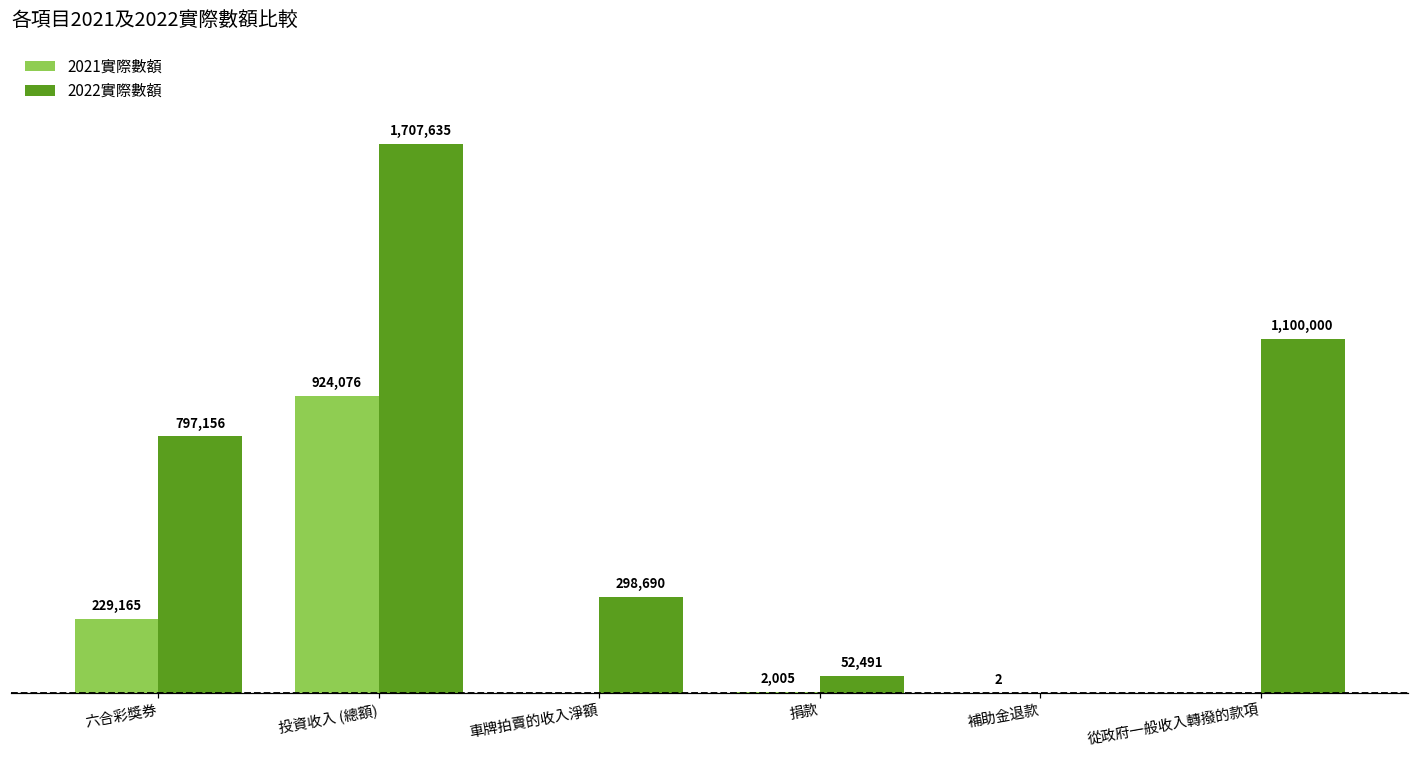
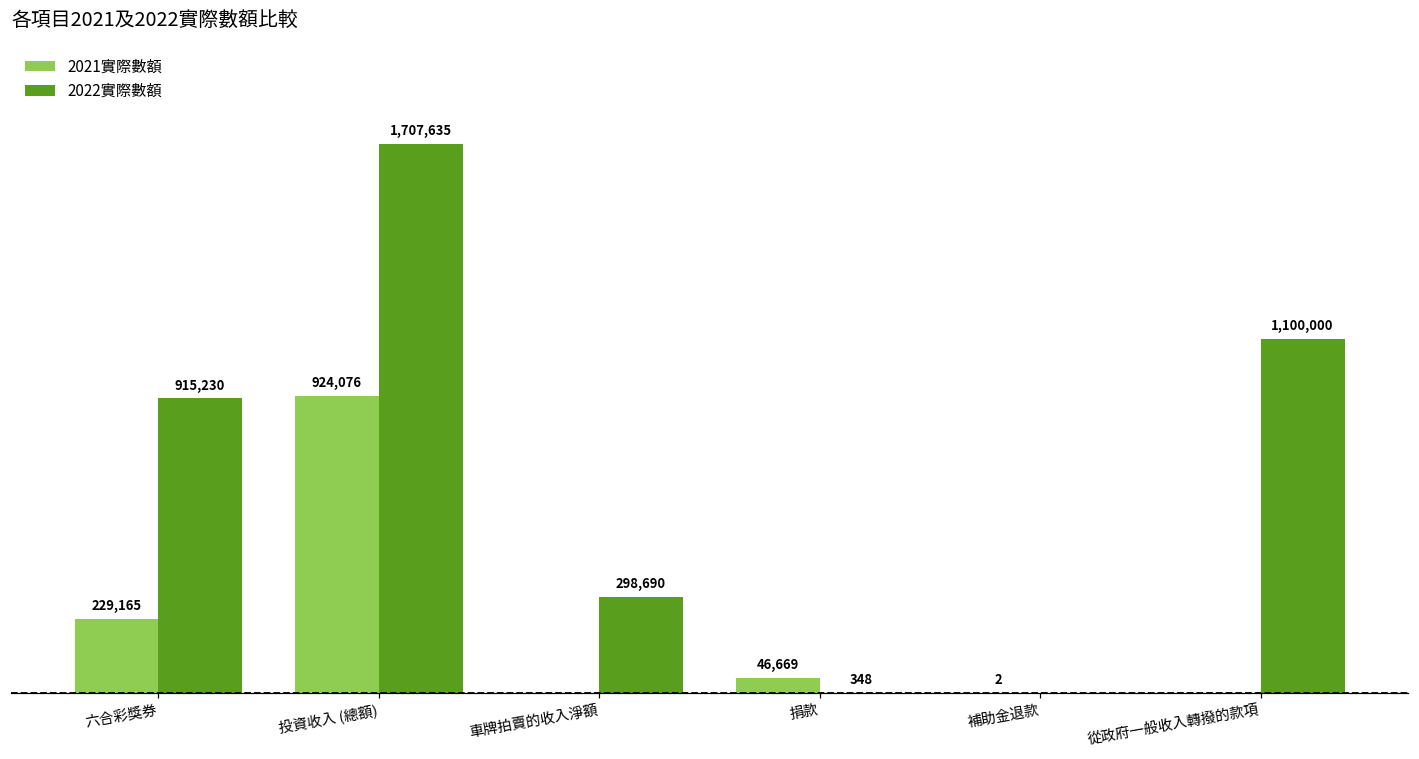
  {
    "2021實際數額": {
      "六合彩獎券": "229,165",
      "投資收入 (總額)": "924,076",
-     "捐款": "2,005",
+     "捐款": "46,669",
      "補助金退款": "2"
    },
    "2022實際數額": {
-     "六合彩獎券": "797,156",
+     "六合彩獎券": "915,230",
      "投資收入 (總額)": "1,707,635",
      "車牌拍賣的收入淨額": "298,690",
-     "捐款": "52,491",
+     "捐款": "348",
      "從政府一般收入轉撥的款項": "1,100,000"
    }
  }
